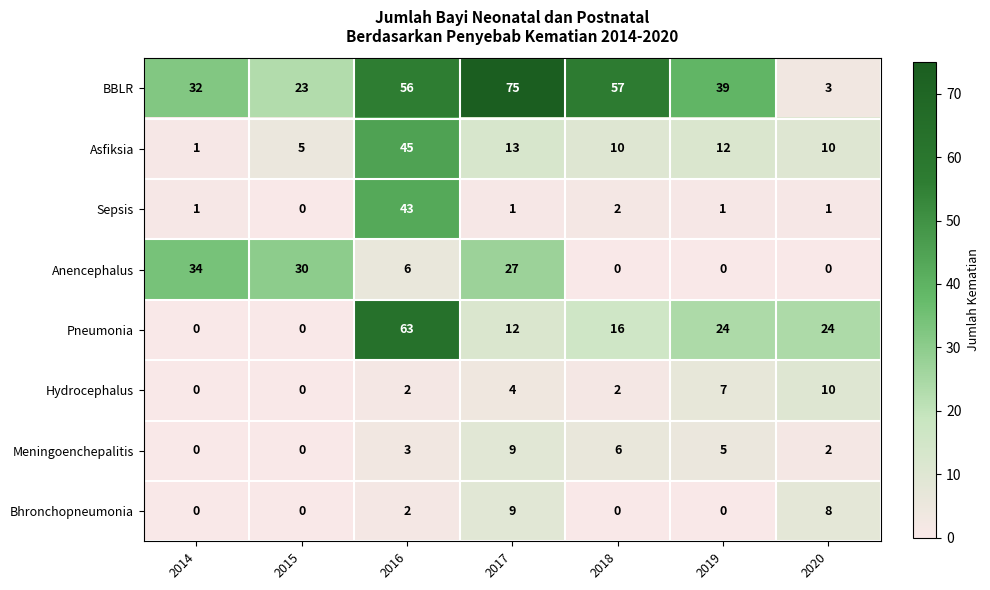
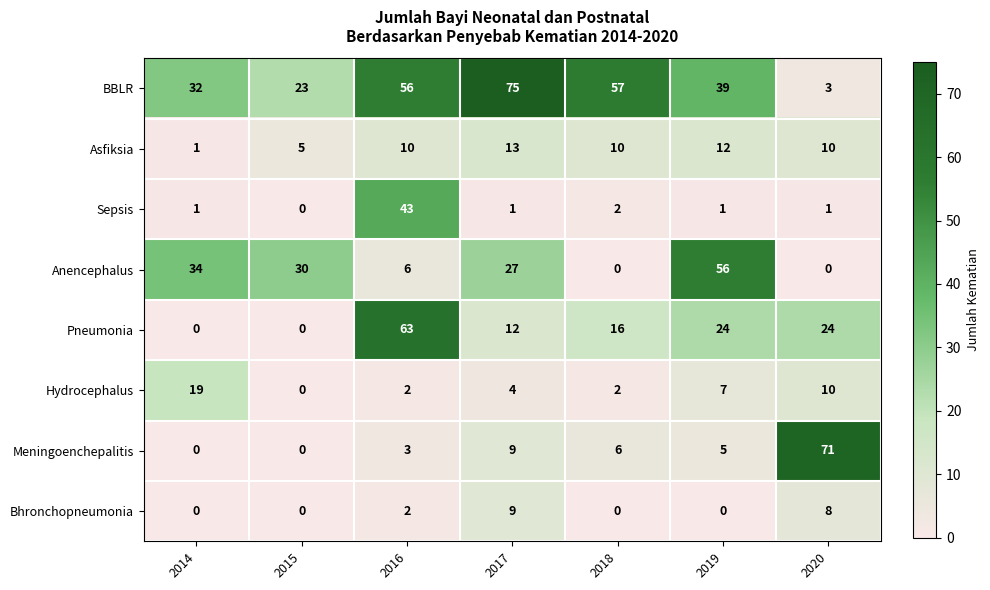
  {
    "BBLR": {
      "2014": 32,
      "2015": 23,
      "2016": 56,
      "2017": 75,
      "2018": 57,
      "2019": 39,
      "2020": 3
    },
    "Asfiksia": {
      "2014": 1,
      "2015": 5,
-     "2016": 45,
+     "2016": 10,
      "2017": 13,
      "2018": 10,
      "2019": 12,
      "2020": 10
    },
    "Sepsis": {
      "2014": 1,
      "2015": 0,
      "2016": 43,
      "2017": 1,
      "2018": 2,
      "2019": 1,
      "2020": 1
    },
    "Anencephalus": {
      "2014": 34,
      "2015": 30,
      "2016": 6,
      "2017": 27,
      "2018": 0,
-     "2019": 0,
+     "2019": 56,
      "2020": 0
    },
    "Pneumonia": {
      "2014": 0,
      "2015": 0,
      "2016": 63,
      "2017": 12,
      "2018": 16,
      "2019": 24,
      "2020": 24
    },
    "Hydrocephalus": {
-     "2014": 0,
+     "2014": 19,
      "2015": 0,
      "2016": 2,
      "2017": 4,
      "2018": 2,
      "2019": 7,
      "2020": 10
    },
    "Meningoenchepalitis": {
      "2014": 0,
      "2015": 0,
      "2016": 3,
      "2017": 9,
      "2018": 6,
      "2019": 5,
-     "2020": 2
+     "2020": 71
    },
    "Bhronchopneumonia": {
      "2014": 0,
      "2015": 0,
      "2016": 2,
      "2017": 9,
      "2018": 0,
      "2019": 0,
      "2020": 8
    }
  }
